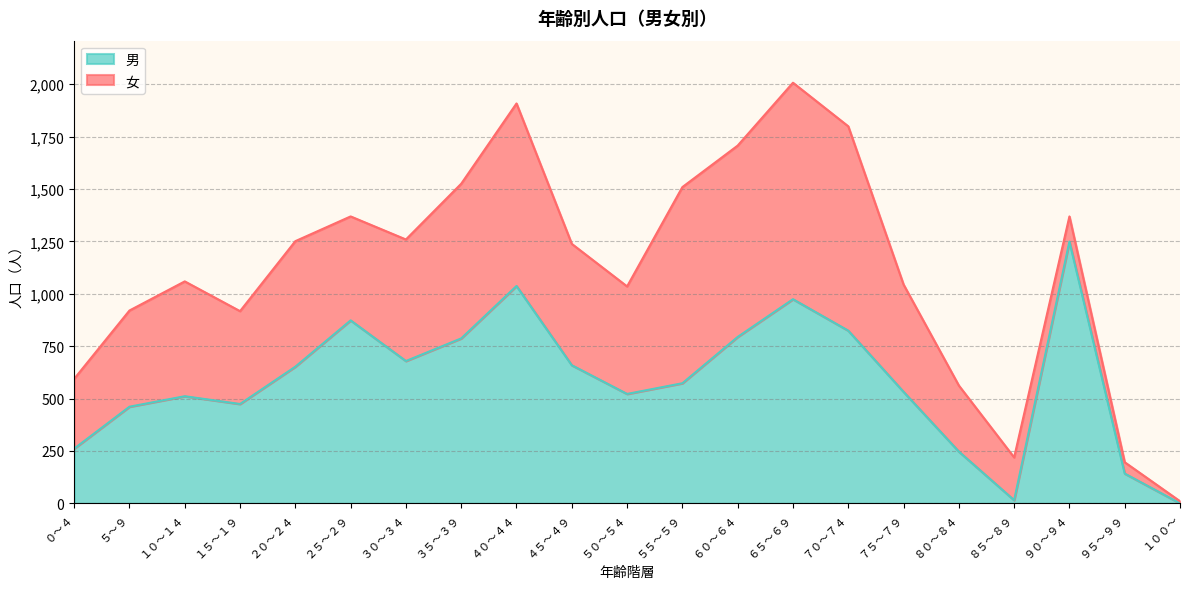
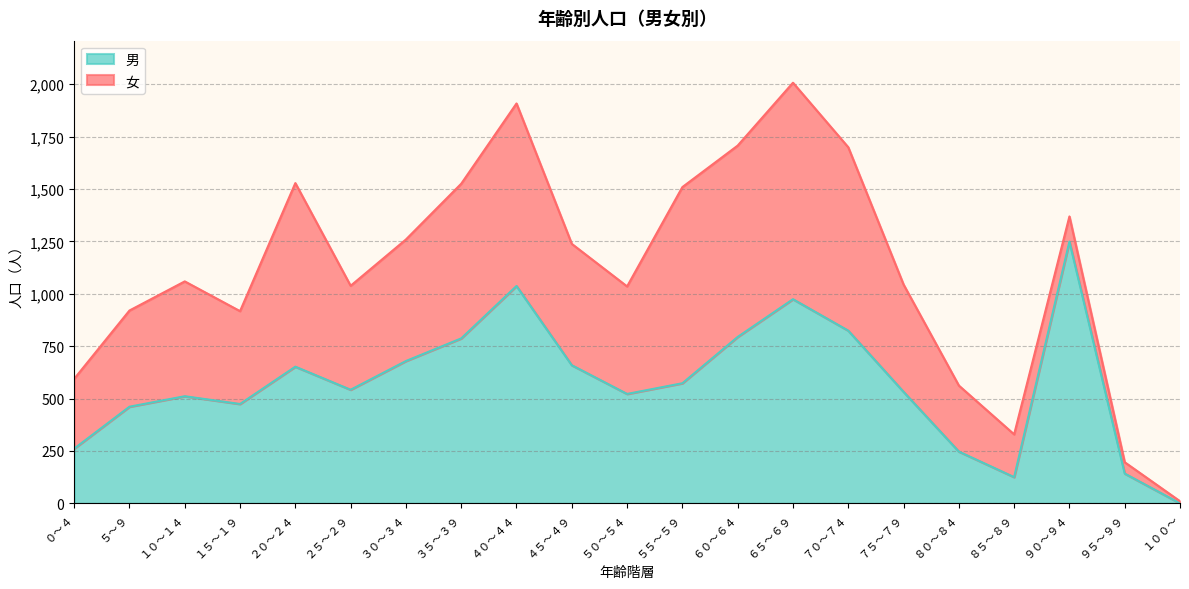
  {
    "男": {
      "０～４": "260",
      "５～９": "460",
      "１０～１４": "510",
      "１５～１９": "470",
      "２０～２４": "650",
-     "２５～２９": "870",
+     "２５～２９": "540",
      "３０～３４": "680",
      "３５～３９": "790",
      "４０～４４": "1,040",
      "４５～４９": "660",
      "５０～５４": "520",
      "５５～５９": "570",
      "６０～６４": "790",
      "６５～６９": "970",
      "７０～７４": "820",
      "７５～７９": "530",
      "８０～８４": "250",
-     "８５～８９": "20",
+     "８５～８９": "130",
      "９０～９４": "1,250",
      "９５～９９": "140"
    },
    "女": {
      "０～４": "330",
      "５～９": "460",
      "１０～１４": "550",
      "１５～１９": "440",
-     "２０～２４": "600",
+     "２０～２４": "880",
      "２５～２９": "500",
      "３０～３４": "580",
      "３５～３９": "740",
      "４０～４４": "870",
      "４５～４９": "580",
      "５０～５４": "510",
      "５５～５９": "940",
      "６０～６４": "910",
      "６５～６９": "1,030",
-     "７０～７４": "980",
+     "７０～７４": "880",
      "７５～７９": "510",
      "８０～８４": "320",
      "８５～８９": "200",
      "９０～９４": "120",
      "９５～９９": "50"
    }
  }
